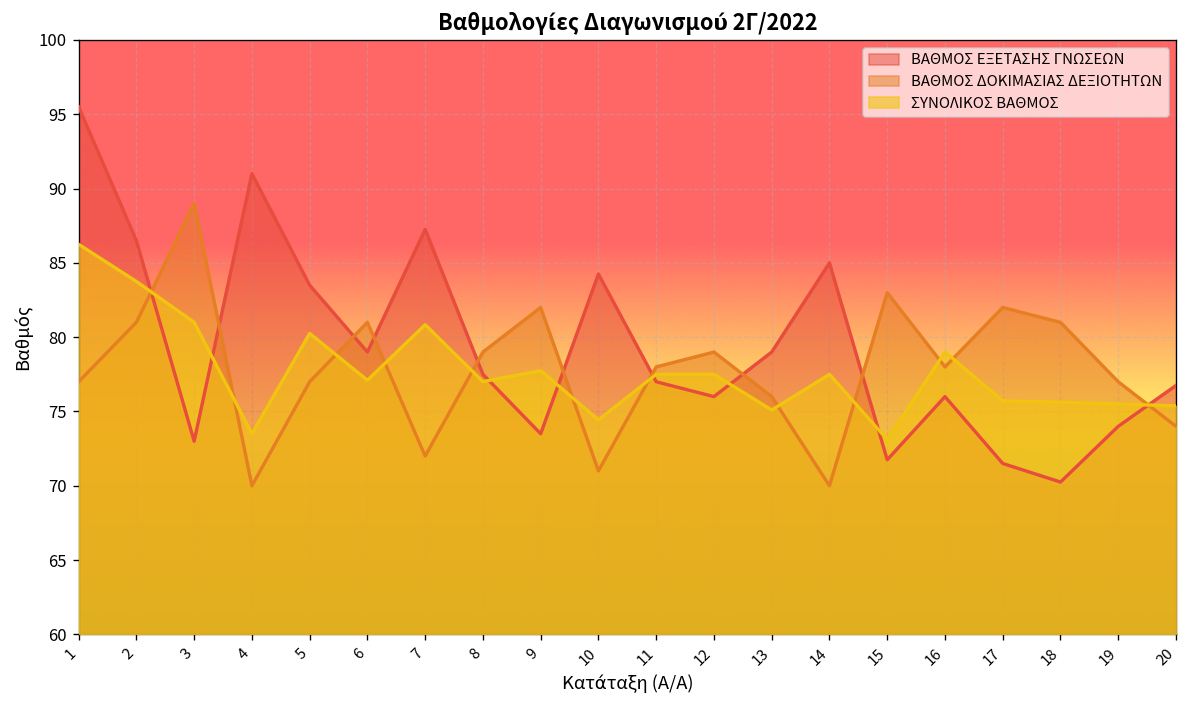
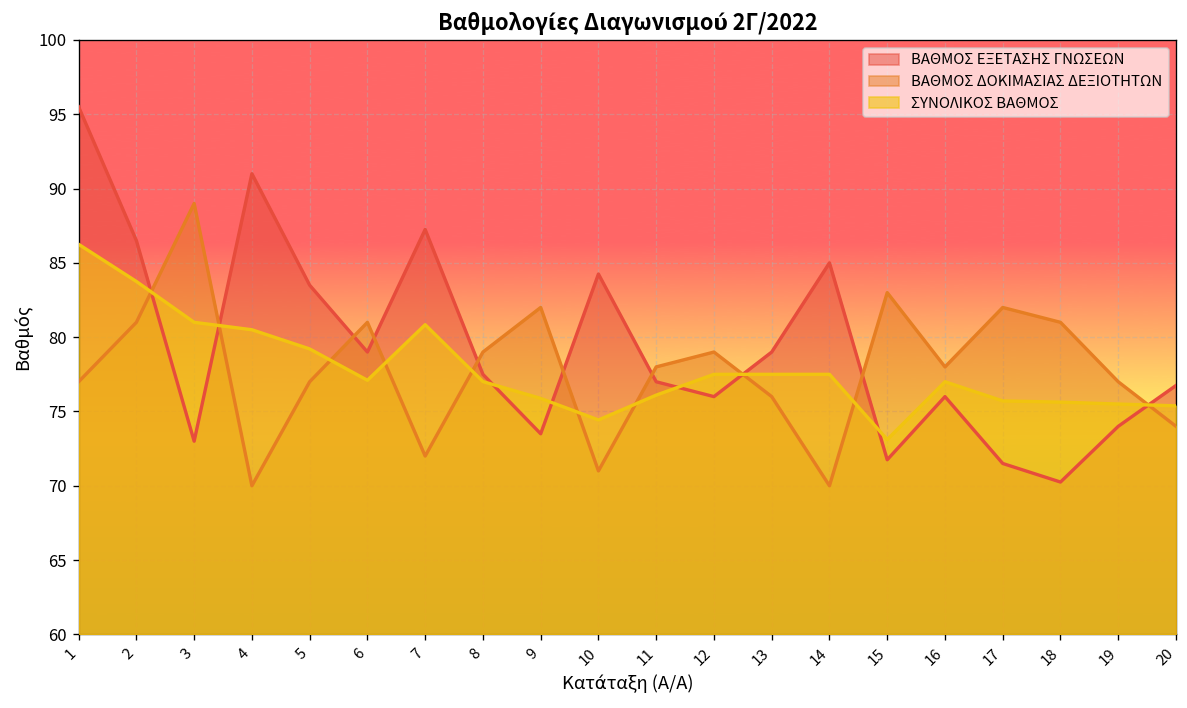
  {
    "ΣΥΝΟΛΙΚΟΣ ΒΑΘΜΟΣ": {
      "1": 86.3,
      "2": 83.8,
      "3": 81.0,
-     "4": 73.5,
-     "5": 80.3,
+     "4": 80.5,
+     "5": 79.2,
      "6": 77.1,
      "7": 80.8,
      "8": 77.0,
-     "9": 77.8,
+     "9": 75.9,
      "10": 74.4,
-     "11": 77.5,
+     "11": 76.1,
      "12": 77.5,
-     "13": 75.1,
+     "13": 77.5,
      "14": 77.5,
      "15": 73.1,
-     "16": 79,
+     "16": 77,
      "17": 75.7,
      "18": 75.6,
      "19": 75.5,
      "20": 75.4
    }
  }
